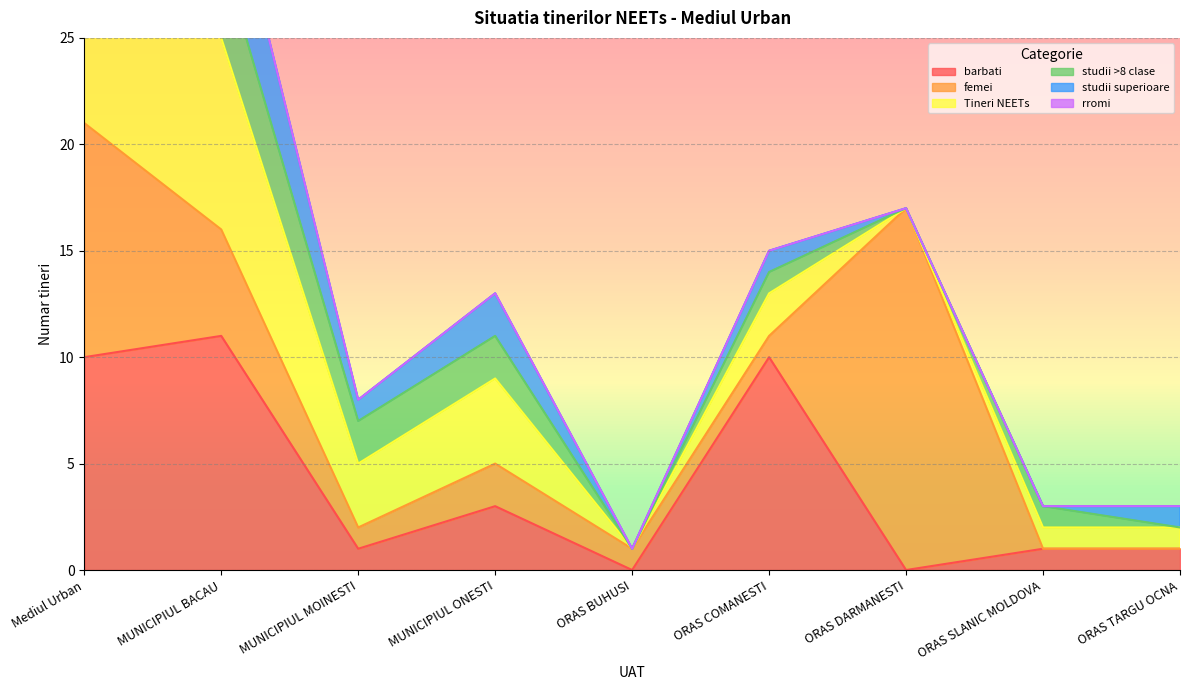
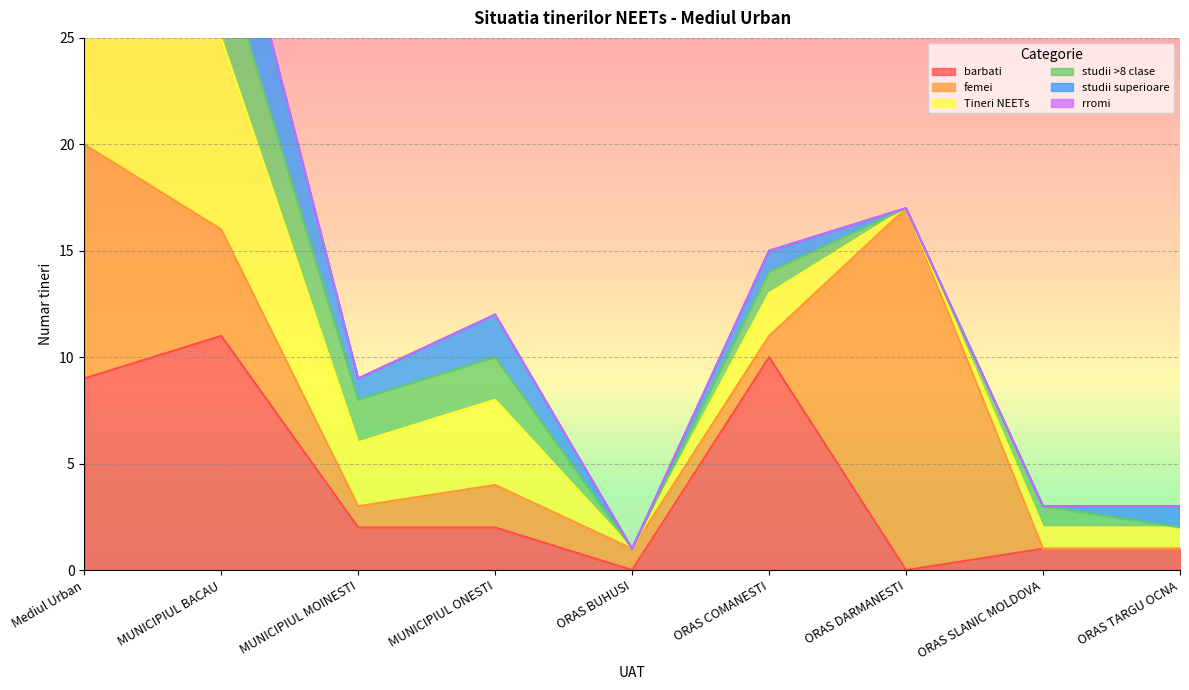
  {
    "barbati": {
-     "Mediul Urban": 10,
+     "Mediul Urban": 9,
      "MUNICIPIUL BACAU": 11,
-     "MUNICIPIUL MOINESTI": 1,
-     "MUNICIPIUL ONESTI": 3,
+     "MUNICIPIUL MOINESTI": 2,
+     "MUNICIPIUL ONESTI": 2,
      "ORAS BUHUSI": 0,
      "ORAS COMANESTI": 10,
      "ORAS DARMANESTI": 0
    },
    "femei": {
      "Mediul Urban": 11,
      "MUNICIPIUL BACAU": 5,
      "MUNICIPIUL MOINESTI": 1,
      "MUNICIPIUL ONESTI": 2,
      "ORAS COMANESTI": 1
    },
    "Tineri NEETs": {
      "MUNICIPIUL BACAU": 9,
      "MUNICIPIUL MOINESTI": 3,
      "MUNICIPIUL ONESTI": 4,
      "ORAS COMANESTI": 2,
      "ORAS SLANIC MOLDOVA": 1
    },
    "studii >8 clase": {
      "MUNICIPIUL MOINESTI": 2,
      "MUNICIPIUL ONESTI": 2,
      "ORAS COMANESTI": 1
    }
  }
